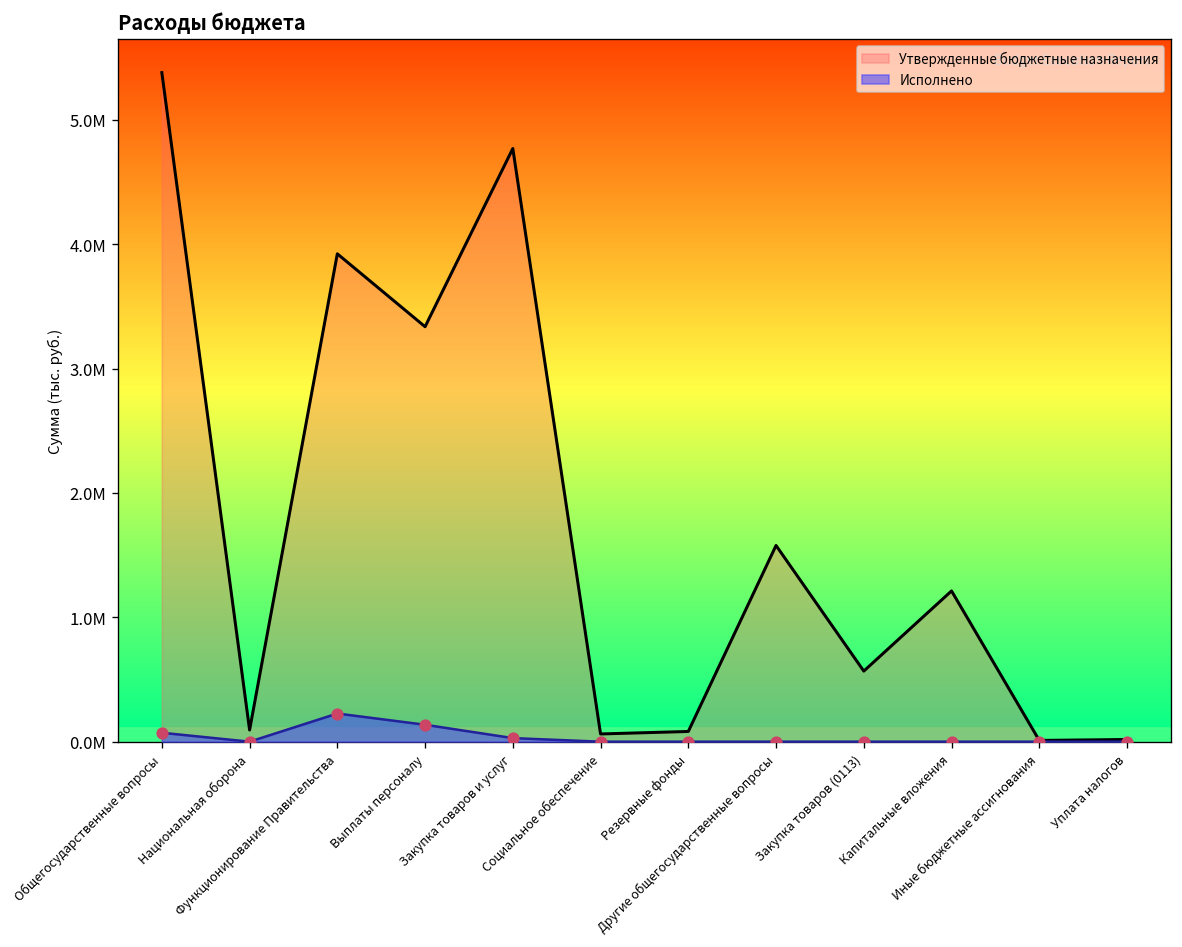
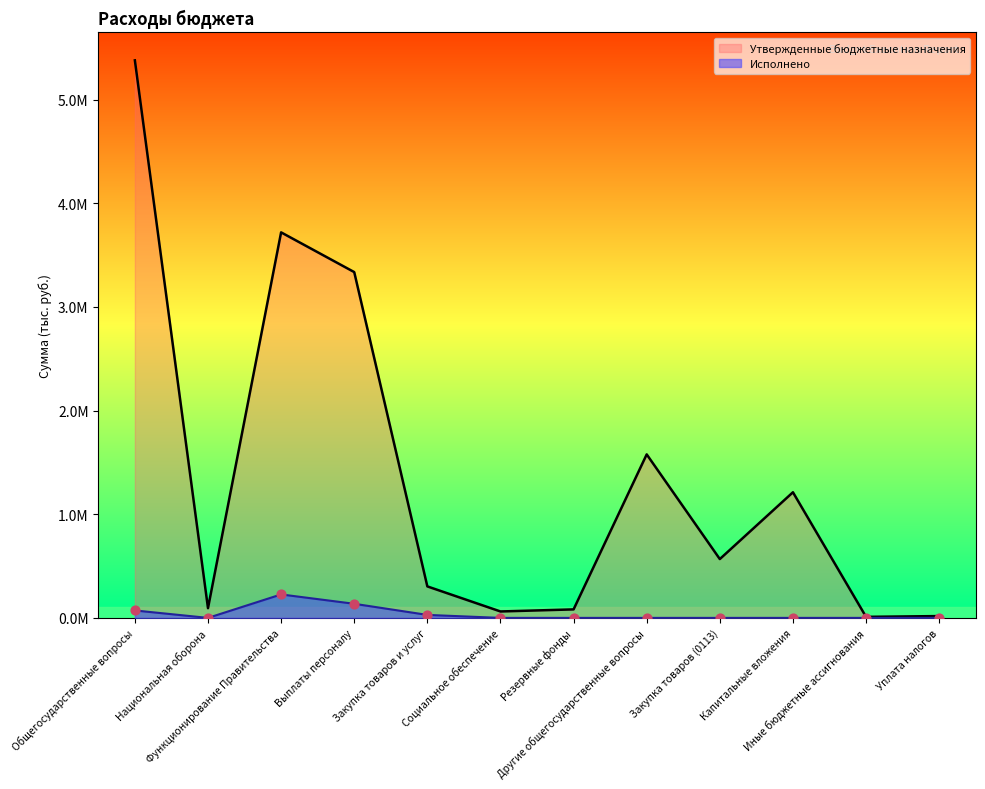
  {
    "Утвержденные бюджетные назначения": {
      "Общегосударственные вопросы": "5.38М",
-     "Функционирование Правительства": "3.92М",
+     "Функционирование Правительства": "3.72М",
      "Выплаты персоналу": "3.34М",
-     "Закупка товаров и услуг": "4.77М",
+     "Закупка товаров и услуг": "0.30М",
      "Другие общегосударственные вопросы": "1.58М",
      "Закупка товаров (0113)": "0.57М",
      "Капитальные вложения": "1.21М"
    },
    "Исполнено": {
      "Функционирование Правительства": "0.23М",
      "Выплаты персоналу": "0.14М"
    }
  }
